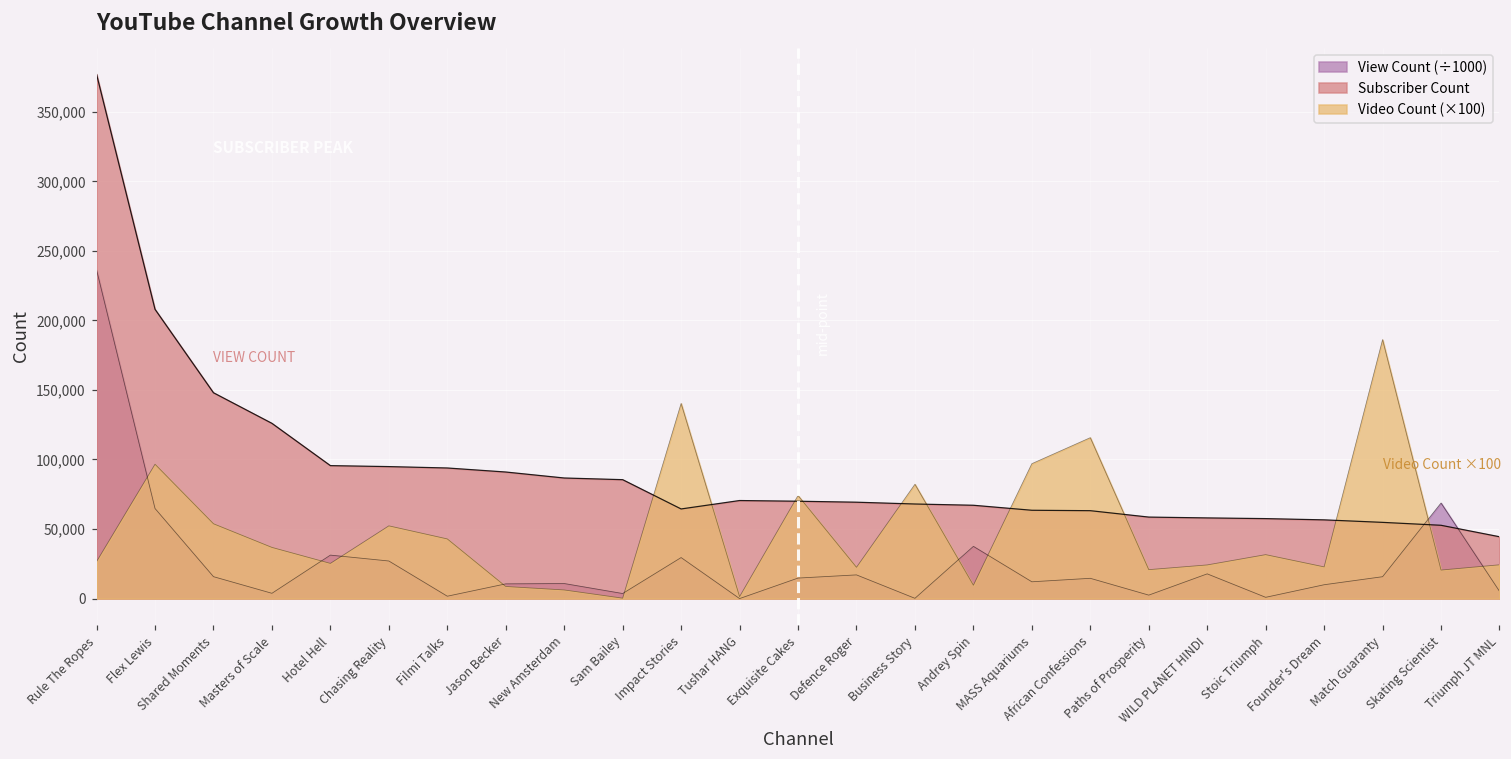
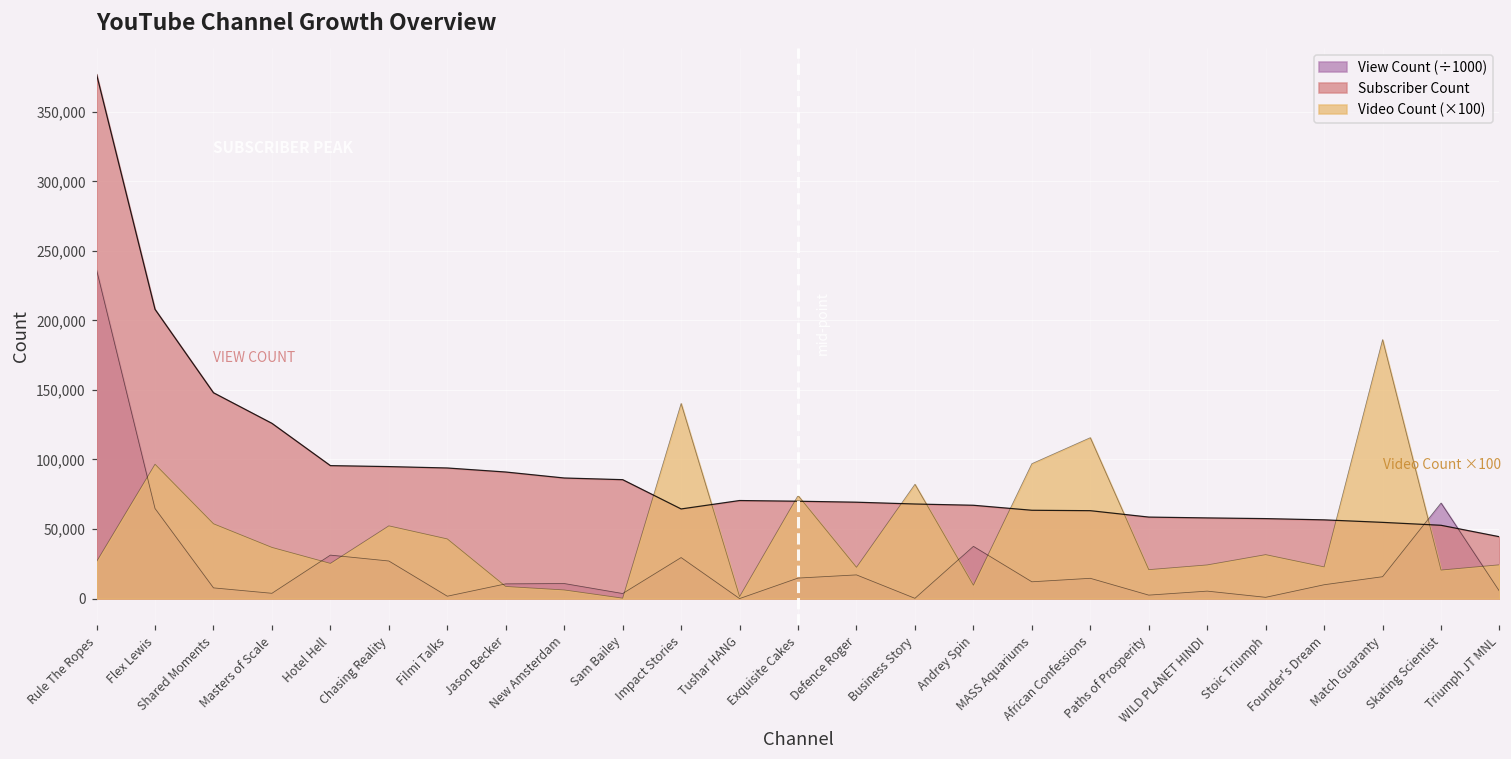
  {
    "View Count (÷1000)": {
      "Rule The Ropes": "236,000",
      "Flex Lewis": "65,000",
-     "Shared Moments": "16,000",
+     "Shared Moments": "8,000",
      "Masters of Scale": "4,000",
      "Hotel Hell": "31,000",
      "Chasing Reality": "27,000",
      "Filmi Talks": "2,000",
      "New Amsterdam": "11,000",
      "Sam Bailey": "4,000",
      "Impact Stories": "29,000",
      "Exquisite Cakes": "15,000",
      "Defence Roger": "17,000",
      "Business Story": "0",
      "Andrey Spin": "38,000",
      "MASS Aquariums": "12,000",
      "African Confessions": "15,000",
      "Paths of Prosperity": "2,000",
-     "WILD PLANET HINDI": "18,000",
+     "WILD PLANET HINDI": "5,000",
      "Stoic Triumph": "1,000",
      "Founder's Dream": "10,000",
      "Match Guaranty": "16,000",
      "Skating Scientist": "69,000",
      "Triumph JT MNL": "5,000"
    },
    "Subscriber Count": {
      "Rule The Ropes": "377,000",
      "Flex Lewis": "208,000",
      "Shared Moments": "148,000",
      "Masters of Scale": "126,000",
      "Hotel Hell": "96,000",
      "Chasing Reality": "95,000",
      "Filmi Talks": "94,000",
      "Jason Becker": "91,000",
      "New Amsterdam": "87,000",
      "Sam Bailey": "86,000",
      "Impact Stories": "64,000",
      "Tushar HANG": "71,000",
      "Exquisite Cakes": "70,000",
      "Defence Roger": "69,000",
      "Business Story": "68,000",
      "Andrey Spin": "67,000",
      "MASS Aquariums": "64,000",
      "African Confessions": "63,000",
      "Paths of Prosperity": "59,000",
      "WILD PLANET HINDI": "58,000",
      "Stoic Triumph": "58,000",
      "Founder's Dream": "57,000",
      "Match Guaranty": "55,000",
      "Skating Scientist": "53,000",
      "Triumph JT MNL": "44,000"
    },
    "Video Count (×100)": {
      "Rule The Ropes": "27,000",
      "Flex Lewis": "97,000",
      "Shared Moments": "54,000",
      "Masters of Scale": "37,000",
      "Hotel Hell": "25,000",
      "Chasing Reality": "52,000",
      "Filmi Talks": "43,000",
      "New Amsterdam": "6,000",
      "Sam Bailey": "0",
      "Impact Stories": "140,000",
      "Exquisite Cakes": "74,000",
      "Defence Roger": "23,000",
      "Business Story": "82,000",
      "Andrey Spin": "10,000",
      "MASS Aquariums": "97,000",
      "African Confessions": "116,000",
      "Paths of Prosperity": "21,000",
      "WILD PLANET HINDI": "24,000",
      "Stoic Triumph": "32,000",
      "Founder's Dream": "23,000",
      "Match Guaranty": "186,000",
      "Skating Scientist": "21,000",
      "Triumph JT MNL": "24,000"
    }
  }
